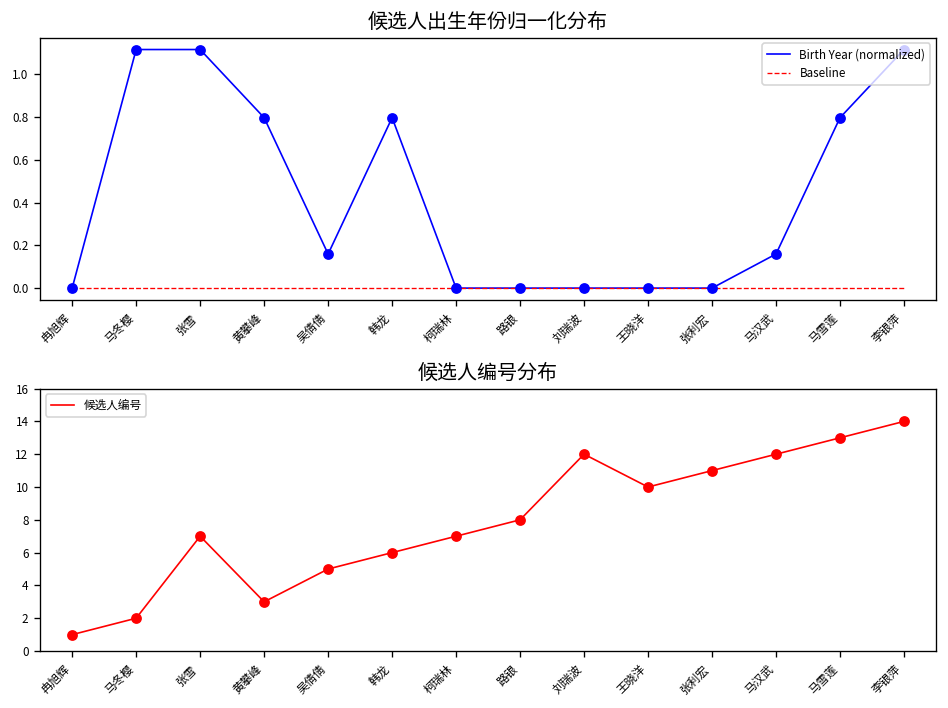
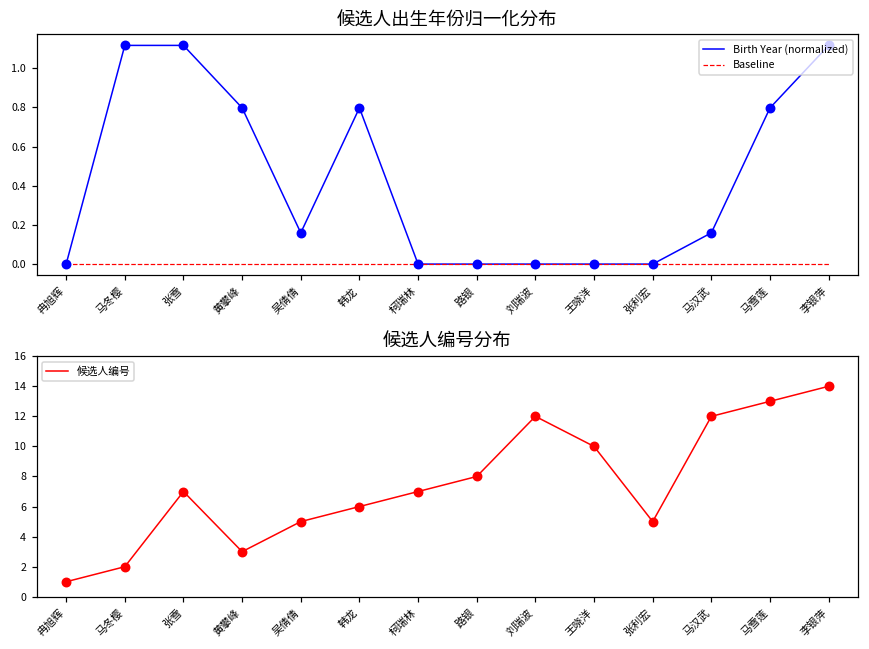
  {
    "候选人出生年份归一化分布": {
      "Birth Year (normalized)": {
        "马冬樱": 1.12,
        "张雪": 1.12,
        "黄攀峰": 0.80,
        "吴倩倩": 0.16,
        "韩龙": 0.80,
        "马汉武": 0.16,
        "马雪莲": 0.80
      },
      "Baseline": {
        "马冬樱": 0.00,
        "张雪": 0.00,
        "黄攀峰": 0.00,
        "吴倩倩": 0.00,
        "韩龙": 0.00,
        "马汉武": 0.00,
        "马雪莲": 0.00,
        "李银萍": 0.00
      }
    },
    "候选人编号分布": {
      "冉旭辉": 1,
      "马冬樱": 2,
      "张雪": 7,
      "黄攀峰": 3,
      "吴倩倩": 5,
      "韩龙": 6,
      "柯瑞林": 7,
      "路银": 8,
      "刘瑞波": 12,
      "王晓洋": 10,
-     "张利宏": 11,
+     "张利宏": 5,
      "马汉武": 12,
      "马雪莲": 13,
      "李银萍": 14
    }
  }
